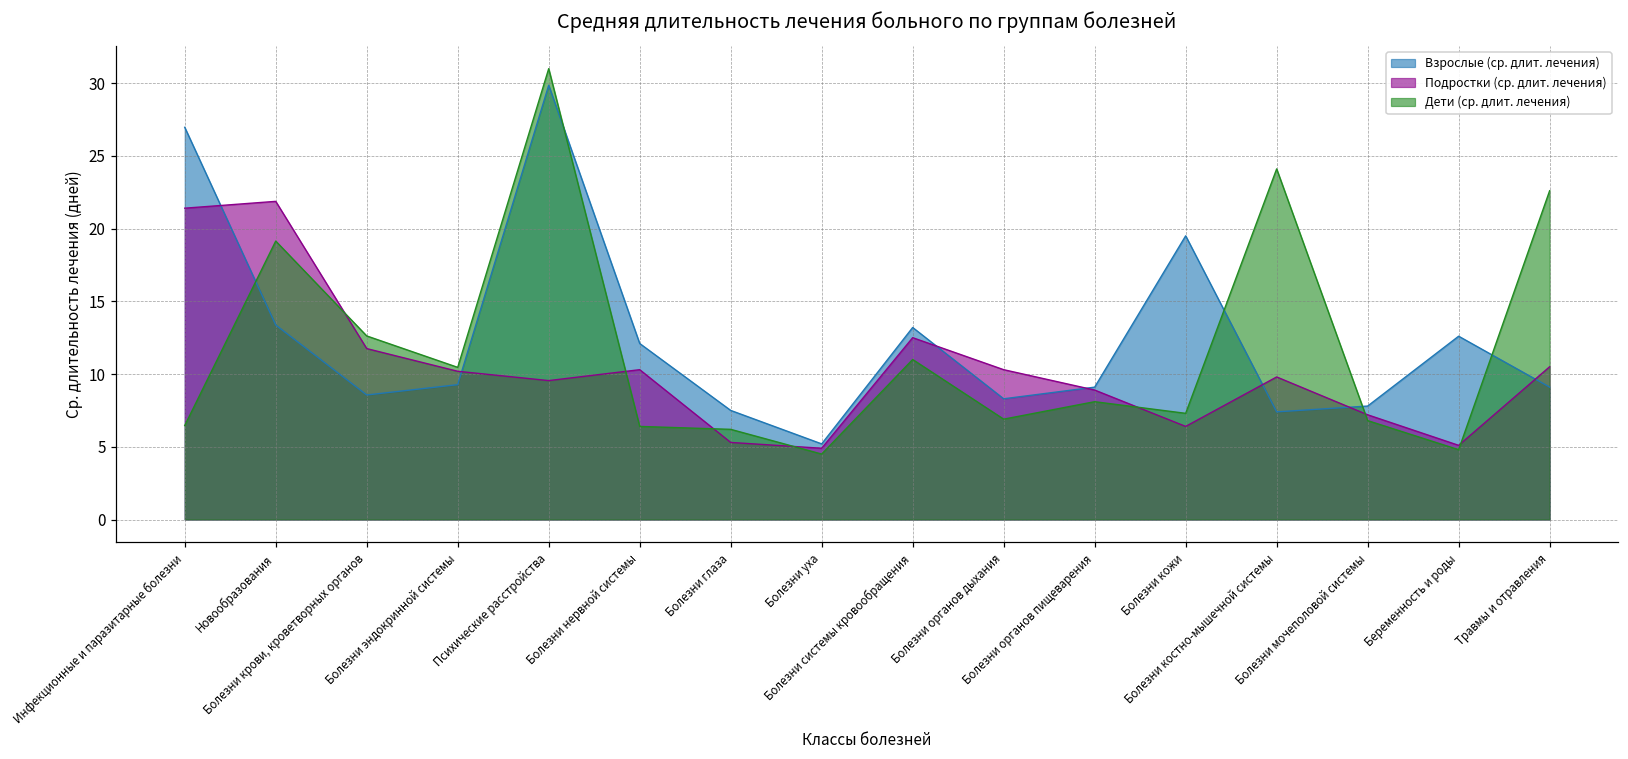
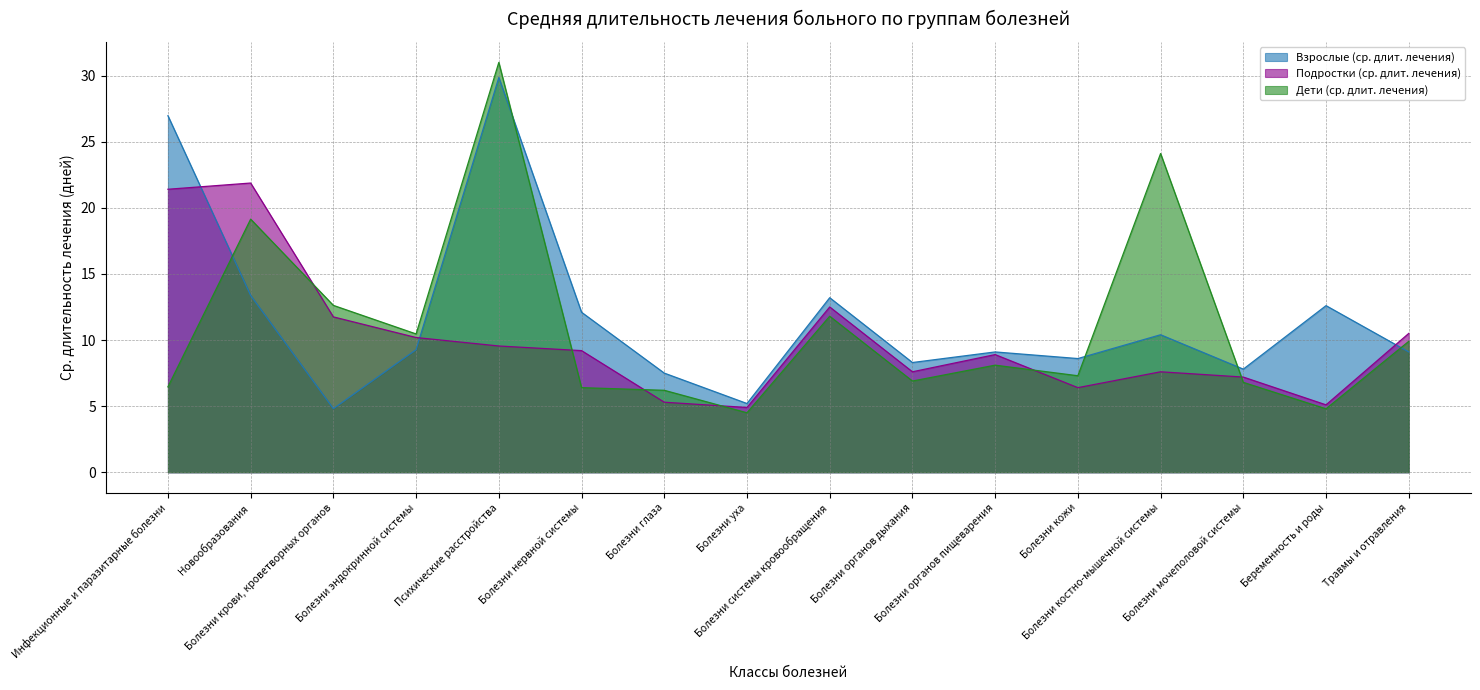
  {
    "Взрослые (ср. длит. лечения)": {
      "Инфекционные и паразитарные болезни": 27.0,
      "Новообразования": 13.4,
-     "Болезни крови, кроветворных органов": 8.6,
+     "Болезни крови, кроветворных органов": 4.8,
      "Болезни эндокринной системы": 9.3,
      "Психические расстройства": 29.9,
      "Болезни нервной системы": 12.1,
      "Болезни глаза": 7.5,
      "Болезни уха": 5.2,
      "Болезни системы кровообращения": 13.2,
      "Болезни органов дыхания": 8.3,
      "Болезни органов пищеварения": 9.1,
-     "Болезни кожи": 19.5,
-     "Болезни костно-мышечной системы": 7.4,
+     "Болезни кожи": 8.6,
+     "Болезни костно-мышечной системы": 10.4,
      "Болезни мочеполовой системы": 7.8,
      "Беременность и роды": 12.6,
      "Травмы и отравления": 9.1
    },
    "Подростки (ср. длит. лечения)": {
      "Инфекционные и паразитарные болезни": 21.4,
      "Новообразования": 21.9,
      "Болезни крови, кроветворных органов": 11.8,
      "Болезни эндокринной системы": 10.2,
      "Психические расстройства": 9.6,
-     "Болезни нервной системы": 10.3,
+     "Болезни нервной системы": 9.2,
      "Болезни глаза": 5.3,
      "Болезни уха": 4.9,
      "Болезни системы кровообращения": 12.5,
-     "Болезни органов дыхания": 10.3,
+     "Болезни органов дыхания": 7.6,
      "Болезни органов пищеварения": 8.9,
      "Болезни кожи": 6.4,
-     "Болезни костно-мышечной системы": 9.8,
+     "Болезни костно-мышечной системы": 7.6,
      "Болезни мочеполовой системы": 7.2,
      "Беременность и роды": 5.1,
      "Травмы и отравления": 10.5
    },
    "Дети (ср. длит. лечения)": {
      "Инфекционные и паразитарные болезни": 6.5,
      "Новообразования": 19.1,
      "Болезни крови, кроветворных органов": 12.6,
      "Болезни эндокринной системы": 10.5,
      "Психические расстройства": 31.0,
      "Болезни нервной системы": 6.4,
      "Болезни глаза": 6.2,
      "Болезни уха": 4.5,
-     "Болезни системы кровообращения": 11.0,
+     "Болезни системы кровообращения": 11.8,
      "Болезни органов дыхания": 6.9,
      "Болезни органов пищеварения": 8.1,
      "Болезни кожи": 7.3,
      "Болезни костно-мышечной системы": 24.1,
      "Болезни мочеполовой системы": 6.8,
      "Беременность и роды": 4.8,
-     "Травмы и отравления": 22.6
+     "Травмы и отравления": 9.9
    }
  }
